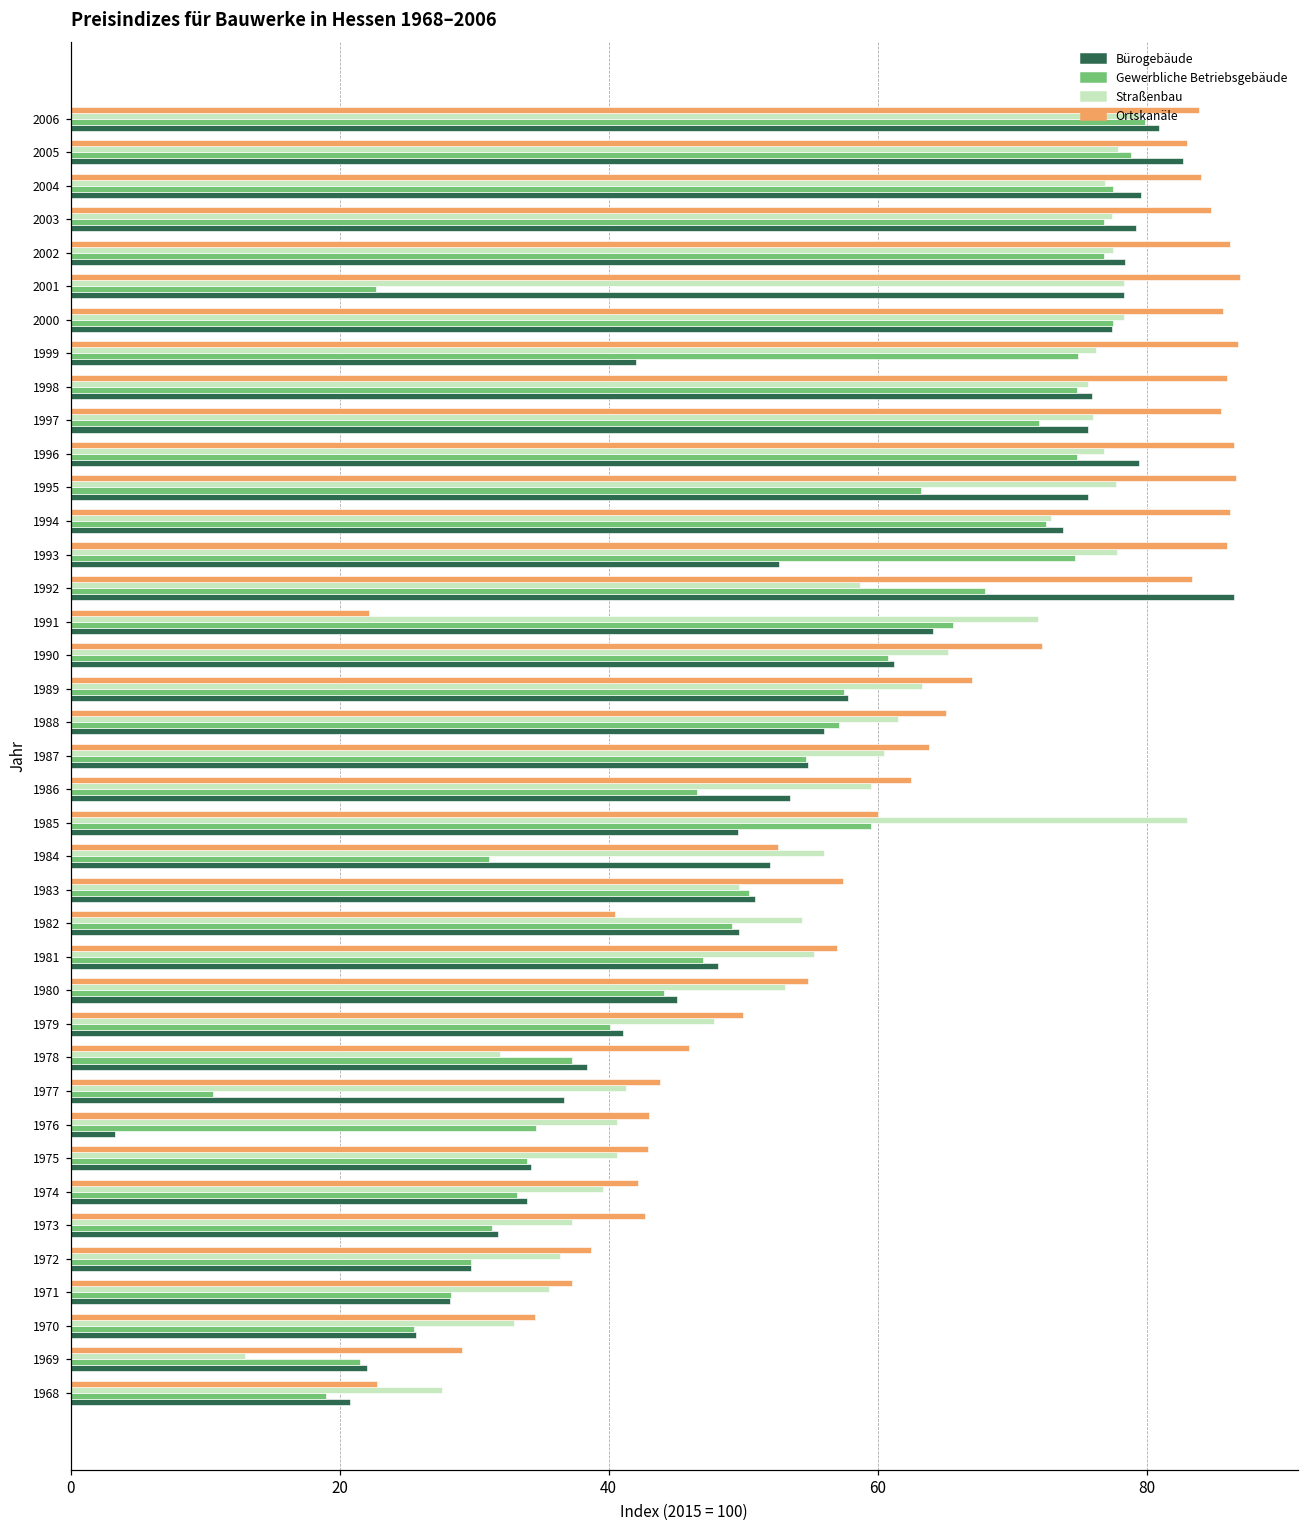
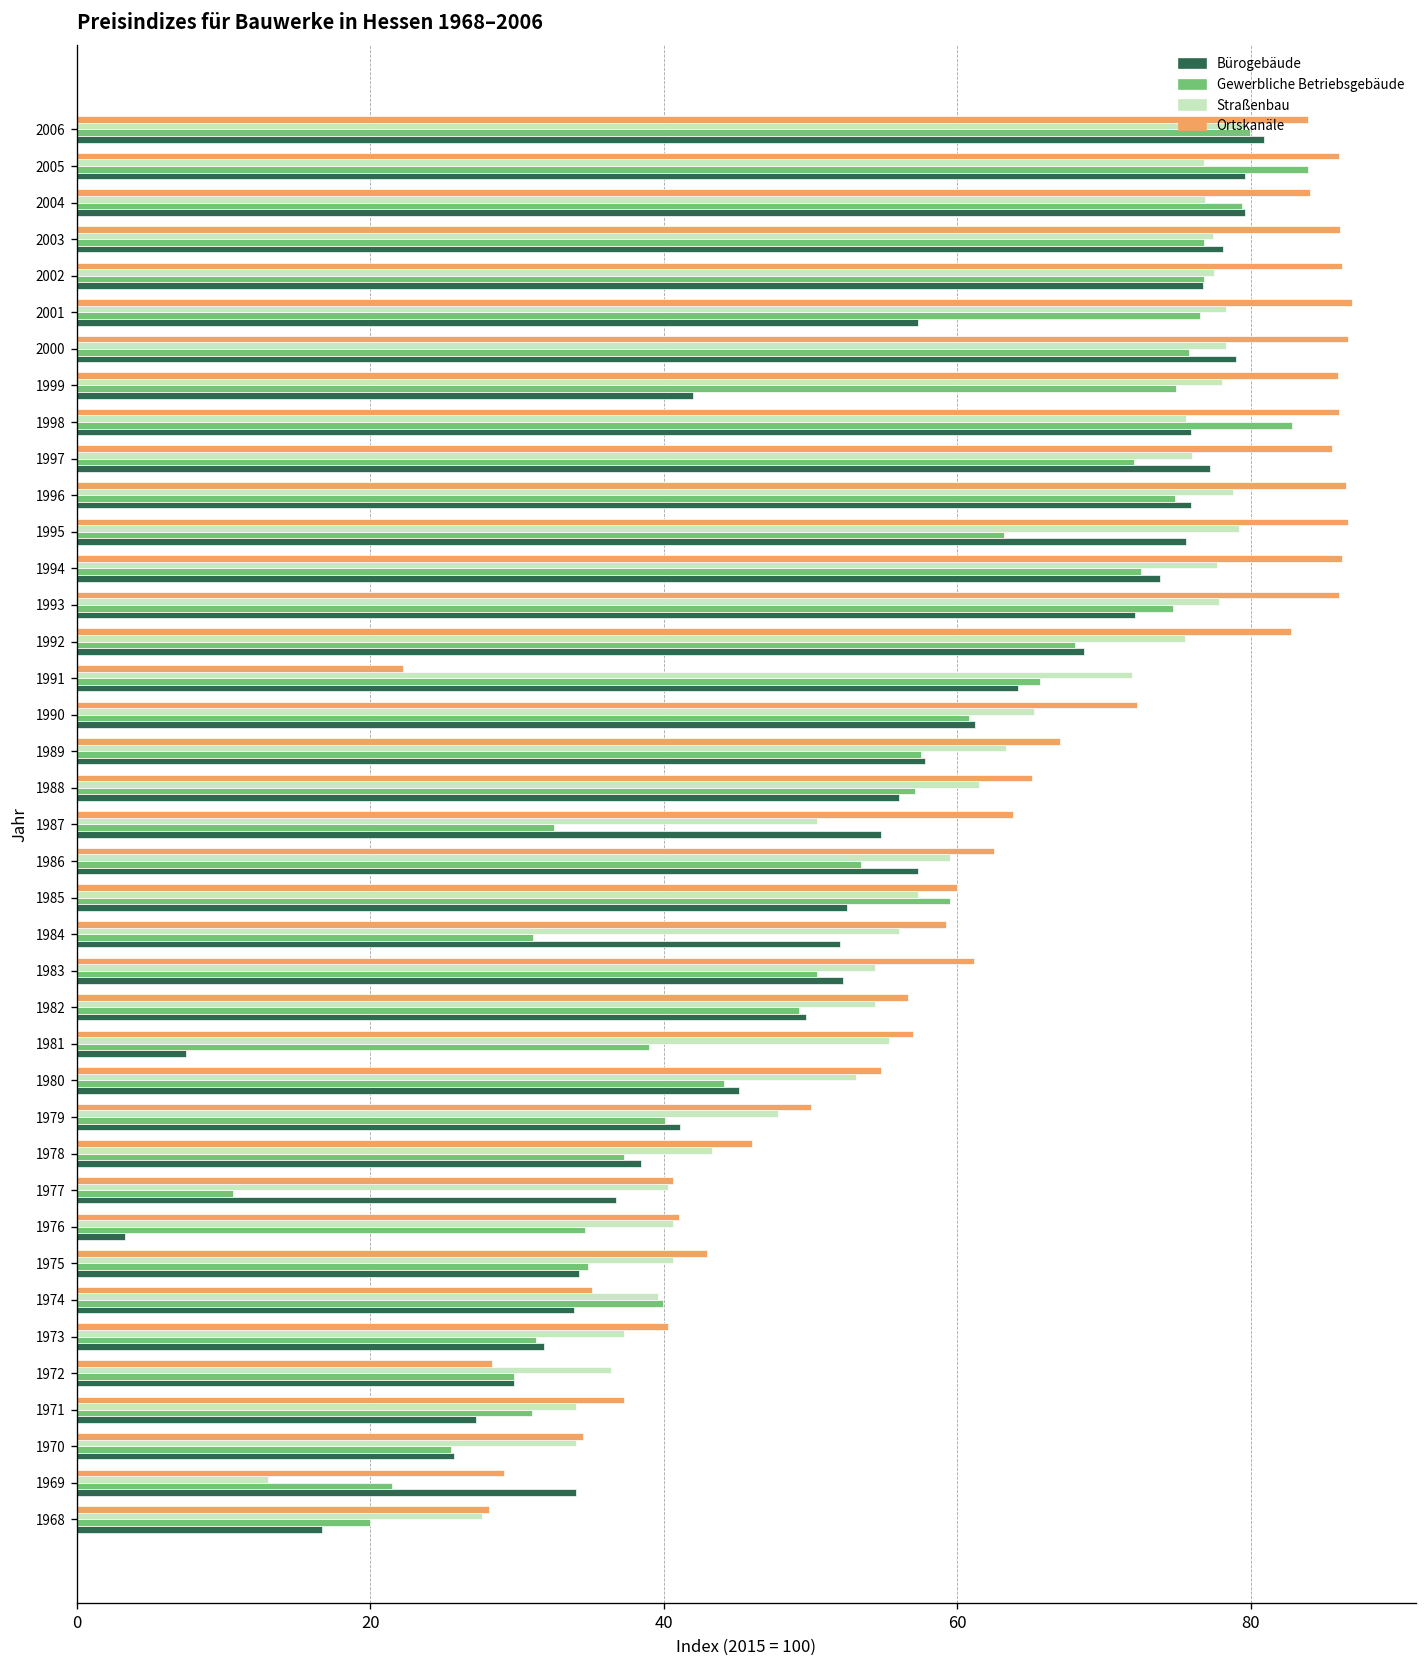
  {
    "Bürogebäude": {
      "2006": 80.9,
-     "2005": 82.7,
+     "2005": 79.6,
      "2004": 79.6,
-     "2003": 79.2,
-     "2002": 78.4,
-     "2001": 78.3,
-     "2000": 77.4,
+     "2003": 78.1,
+     "2002": 76.7,
+     "2001": 57.3,
+     "2000": 79.0,
      "1999": 42.0,
      "1998": 75.9,
-     "1997": 75.6,
-     "1996": 79.4,
+     "1997": 77.2,
+     "1996": 75.9,
      "1995": 75.6,
      "1994": 73.8,
-     "1993": 52.7,
-     "1992": 86.5,
+     "1993": 72.1,
+     "1992": 68.6,
      "1991": 64.1,
      "1990": 61.2,
      "1989": 57.8,
      "1988": 56.0,
      "1987": 54.8,
-     "1986": 53.5,
-     "1985": 49.6,
+     "1986": 57.3,
+     "1985": 52.5,
      "1984": 52.0,
-     "1983": 50.9,
+     "1983": 52.2,
      "1982": 49.7,
-     "1981": 48.1,
+     "1981": 7.4,
      "1980": 45.1,
      "1979": 41.1,
      "1978": 38.4,
      "1977": 36.7,
      "1976": 3.3,
      "1975": 34.2,
      "1974": 33.9,
      "1973": 31.8,
      "1972": 29.8,
-     "1971": 28.2,
+     "1971": 27.2,
      "1970": 25.7,
-     "1969": 22,
-     "1968": 20.8
+     "1969": 34,
+     "1968": 16.7
    },
    "Gewerbliche Betriebsgebäude": {
      "2006": 79.9,
-     "2005": 78.8,
-     "2004": 77.5,
+     "2005": 83.9,
+     "2004": 79.4,
      "2003": 76.8,
      "2002": 76.8,
-     "2001": 22.7,
-     "2000": 77.5,
+     "2001": 76.5,
+     "2000": 75.8,
      "1999": 74.9,
-     "1998": 74.8,
+     "1998": 82.8,
      "1997": 72.0,
      "1996": 74.8,
      "1995": 63.2,
      "1994": 72.5,
      "1993": 74.7,
      "1992": 68.0,
      "1991": 65.6,
      "1990": 60.8,
      "1989": 57.5,
      "1988": 57.1,
-     "1987": 54.7,
-     "1986": 46.6,
+     "1987": 32.5,
+     "1986": 53.4,
      "1985": 59.5,
      "1984": 31.1,
      "1983": 50.4,
      "1982": 49.2,
-     "1981": 47,
+     "1981": 39,
      "1980": 44.1,
      "1979": 40.1,
      "1978": 37.3,
      "1977": 10.6,
      "1976": 34.6,
-     "1975": 33.9,
-     "1974": 33.2,
+     "1975": 34.8,
+     "1974": 39.9,
      "1973": 31.3,
      "1972": 29.8,
-     "1971": 28.3,
+     "1971": 31.0,
      "1970": 25.5,
      "1969": 21.5,
-     "1968": 19
+     "1968": 20
    },
    "Straßenbau": {
      "2006": 79.5,
-     "2005": 77.9,
+     "2005": 76.8,
      "2004": 76.9,
      "2003": 77.4,
      "2002": 77.5,
      "2001": 78.3,
      "2000": 78.3,
-     "1999": 76.2,
+     "1999": 78.0,
      "1998": 75.6,
      "1997": 76.0,
-     "1996": 76.8,
-     "1995": 77.7,
-     "1994": 72.9,
+     "1996": 78.8,
+     "1995": 79.2,
+     "1994": 77.7,
      "1993": 77.8,
-     "1992": 58.7,
+     "1992": 75.5,
      "1991": 71.9,
      "1990": 65.2,
      "1989": 63.3,
      "1988": 61.5,
-     "1987": 60.5,
+     "1987": 50.4,
      "1986": 59.5,
-     "1985": 83.0,
+     "1985": 57.3,
      "1984": 56.0,
-     "1983": 49.7,
+     "1983": 54.4,
      "1982": 54.4,
      "1981": 55.3,
      "1980": 53.1,
      "1979": 47.8,
-     "1978": 31.9,
-     "1977": 41.3,
+     "1978": 43.3,
+     "1977": 40.3,
      "1976": 40.6,
      "1975": 40.6,
      "1974": 39.6,
      "1973": 37.3,
      "1972": 36.4,
-     "1971": 35.6,
-     "1970": 33,
+     "1971": 34.0,
+     "1970": 34,
      "1969": 13.0,
      "1968": 27.6
    },
    "Ortskanäle": {
      "2006": 83.9,
-     "2005": 83,
+     "2005": 86,
      "2004": 84.0,
-     "2003": 84.8,
+     "2003": 86.1,
      "2002": 86.2,
      "2001": 86.9,
-     "2000": 85.7,
-     "1999": 86.8,
+     "2000": 86.6,
+     "1999": 85.9,
      "1998": 86.0,
      "1997": 85.5,
      "1996": 86.5,
      "1995": 86.6,
      "1994": 86.2,
      "1993": 86.0,
-     "1992": 83.4,
+     "1992": 82.7,
      "1991": 22.2,
      "1990": 72.2,
      "1989": 67.0,
      "1988": 65.1,
      "1987": 63.8,
      "1986": 62.5,
      "1985": 60.0,
-     "1984": 52.6,
-     "1983": 57.4,
-     "1982": 40.5,
+     "1984": 59.2,
+     "1983": 61.1,
+     "1982": 56.6,
      "1981": 57.0,
      "1980": 54.8,
      "1979": 50.0,
      "1978": 46.0,
-     "1977": 43.8,
-     "1976": 43,
+     "1977": 40.6,
+     "1976": 41,
      "1975": 42.9,
-     "1974": 42.2,
-     "1973": 42.7,
-     "1972": 38.7,
+     "1974": 35.1,
+     "1973": 40.3,
+     "1972": 28.3,
      "1971": 37.3,
      "1970": 34.5,
      "1969": 29.1,
-     "1968": 22.8
+     "1968": 28.1
    }
  }
